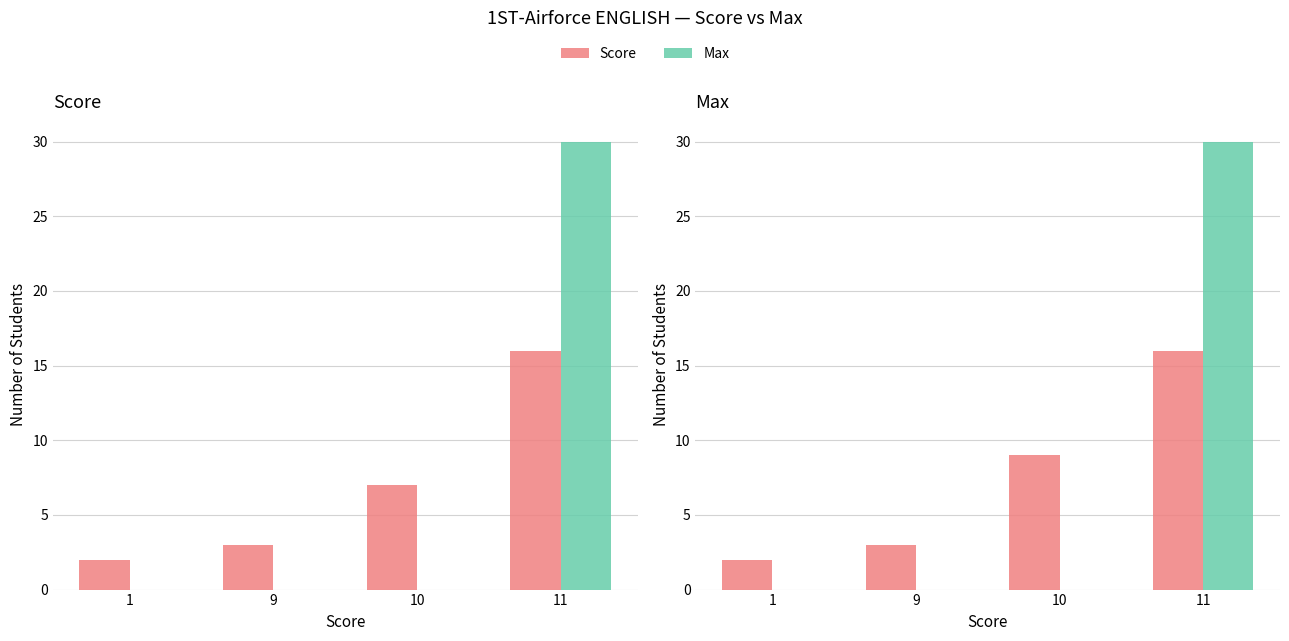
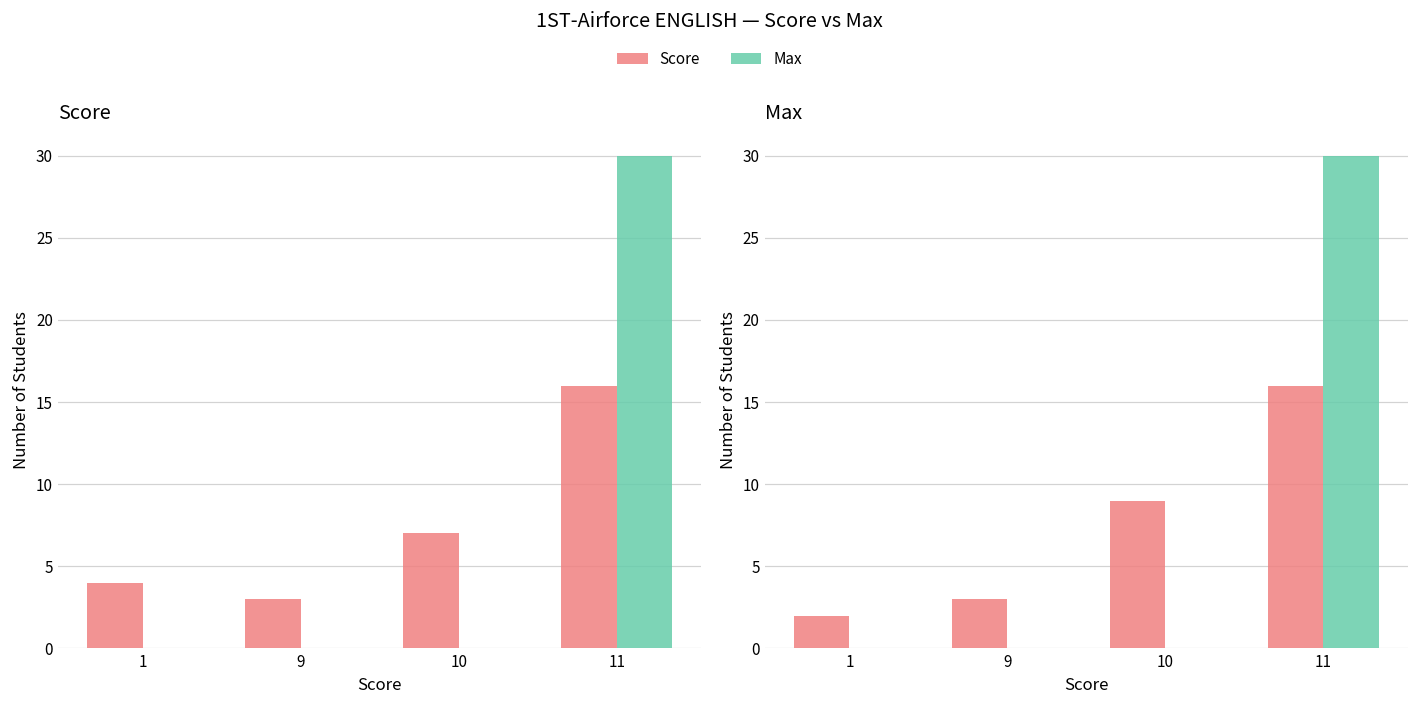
  {
    "Score": {
      "Score": {
-       "1": 2,
+       "1": 4,
        "9": 3,
        "10": 7,
        "11": 16
      }
    },
    "Max": {
      "Score": {
        "1": 2.0,
        "9": 3.0,
        "10": 9.0,
        "11": 16.0
      }
    }
  }
